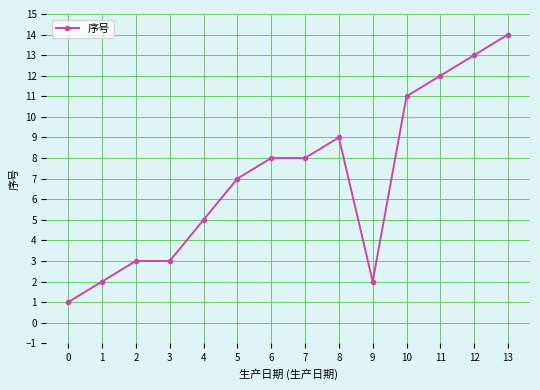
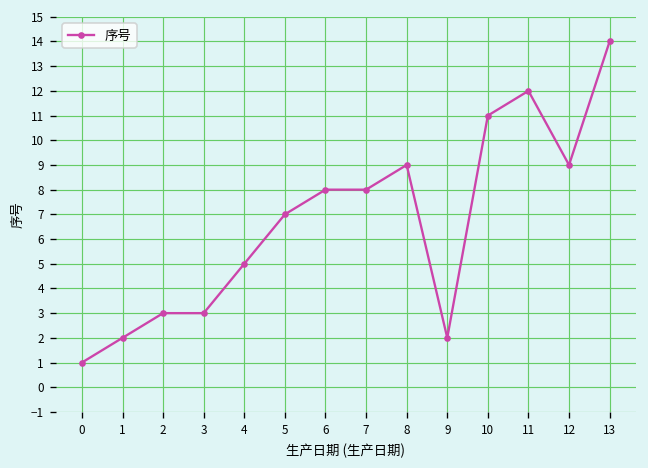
  {
    "0": 1,
    "1": 2,
    "2": 3,
    "3": 3,
    "4": 5,
    "5": 7,
    "6": 8,
    "7": 8,
    "8": 9,
    "9": 2,
    "10": 11,
    "11": 12,
-   "12": 13,
+   "12": 9,
    "13": 14
  }
